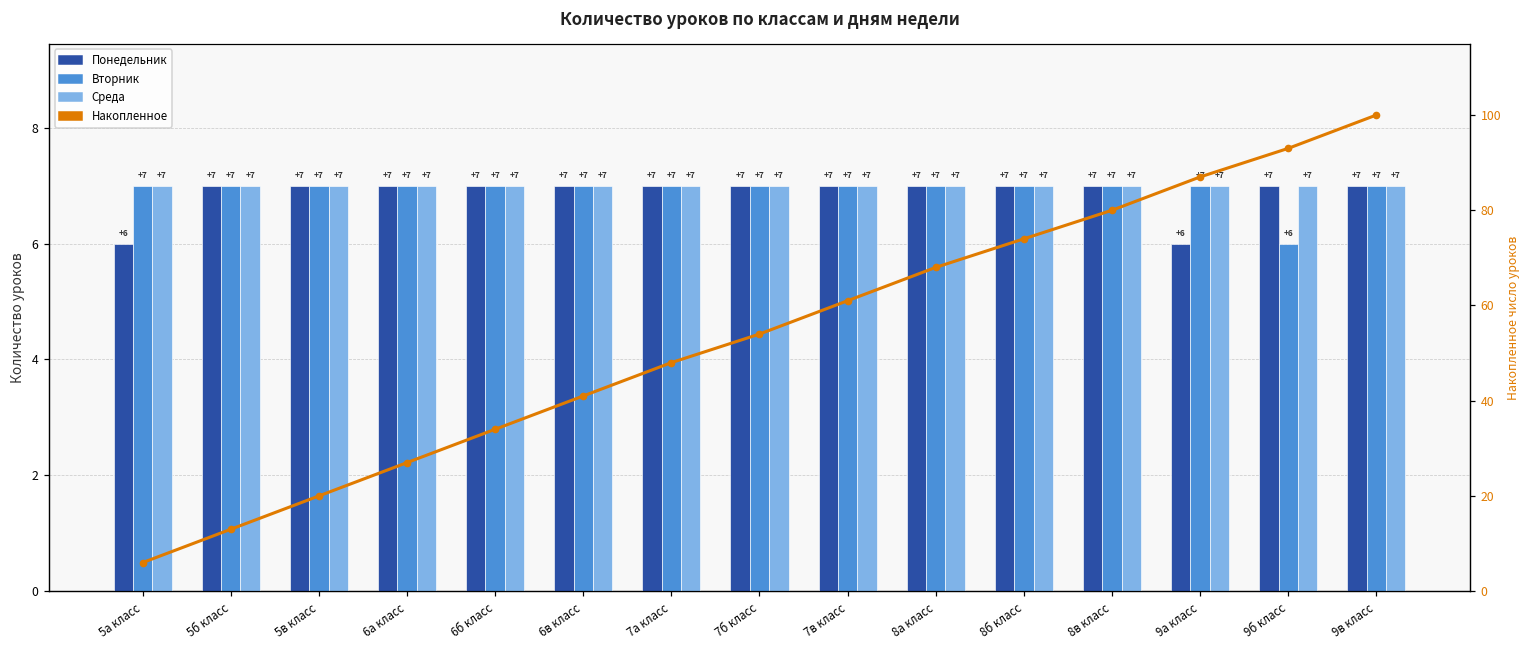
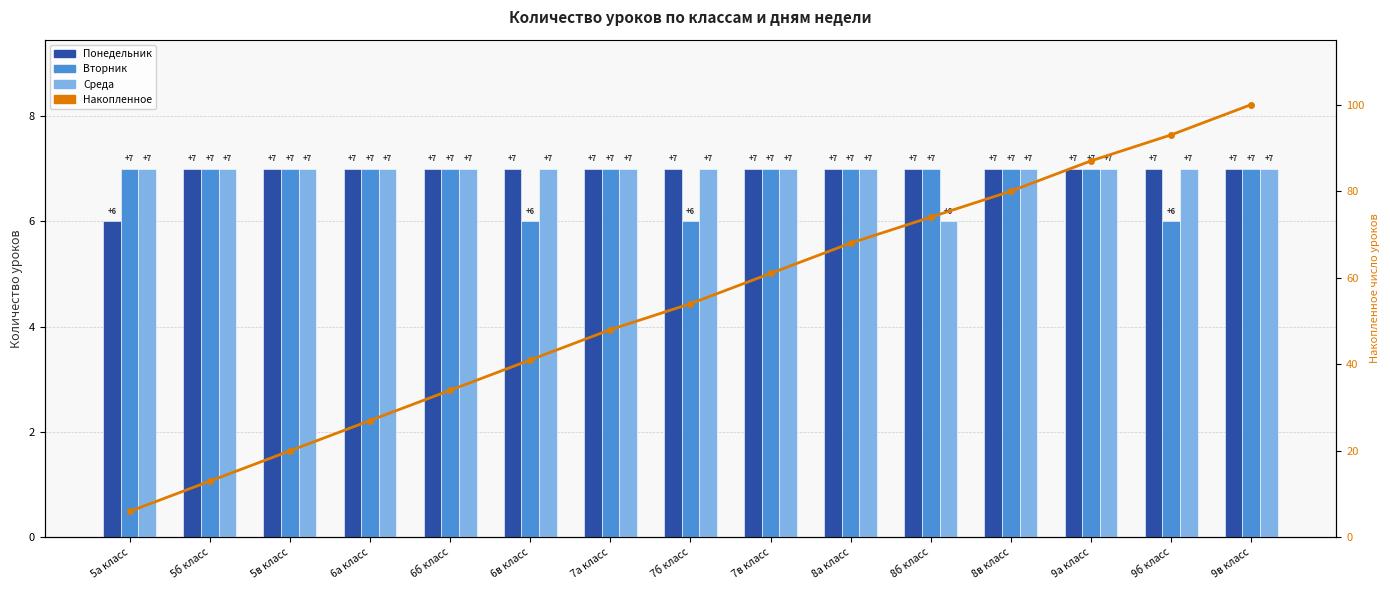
  {
    "Понедельник": {
      "5а класс": "+6",
      "5б класс": "+7",
      "5в класс": "+7",
      "6а класс": "+7",
      "6б класс": "+7",
      "6в класс": "+7",
      "7а класс": "+7",
      "7б класс": "+7",
      "7в класс": "+7",
      "8а класс": "+7",
      "8б класс": "+7",
      "8в класс": "+7",
-     "9а класс": "+6",
+     "9а класс": "+7",
      "9б класс": "+7",
      "9в класс": "+7"
    },
    "Вторник": {
      "5а класс": "+7",
      "5б класс": "+7",
      "5в класс": "+7",
      "6а класс": "+7",
      "6б класс": "+7",
-     "6в класс": "+7",
+     "6в класс": "+6",
      "7а класс": "+7",
-     "7б класс": "+7",
+     "7б класс": "+6",
      "7в класс": "+7",
      "8а класс": "+7",
      "8б класс": "+7",
      "8в класс": "+7",
      "9б класс": "+6",
      "9в класс": "+7"
    },
    "Среда": {
      "5а класс": "+7",
      "5б класс": "+7",
      "5в класс": "+7",
      "6а класс": "+7",
      "6б класс": "+7",
      "6в класс": "+7",
      "7а класс": "+7",
      "7б класс": "+7",
      "7в класс": "+7",
      "8а класс": "+7",
-     "8б класс": "+7",
+     "8б класс": "+6",
      "8в класс": "+7",
      "9а класс": "+7",
      "9б класс": "+7",
      "9в класс": "+7"
    }
  }
